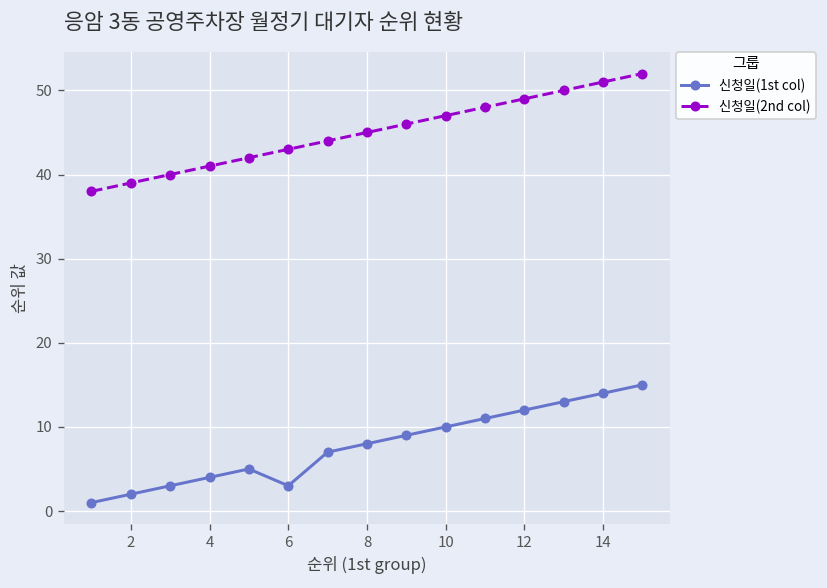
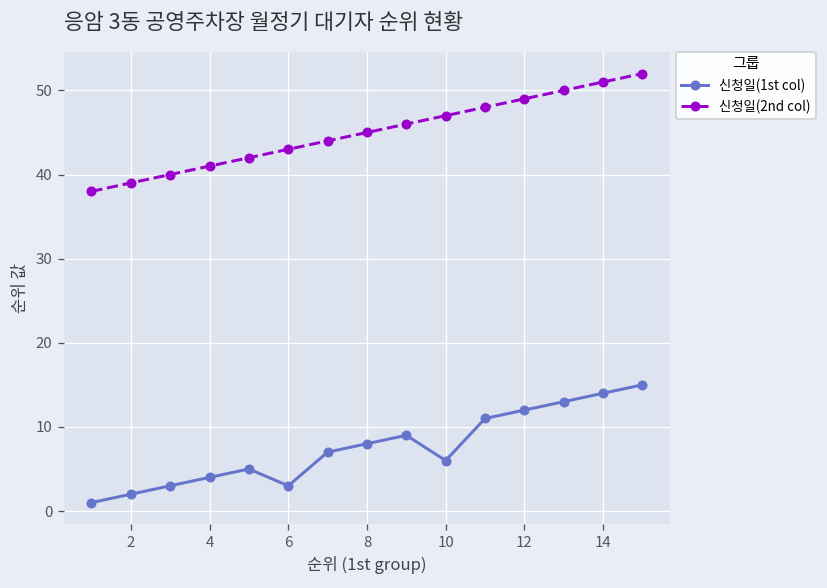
  {
    "신청일(1st col)": {
      "2": 2,
      "4": 4,
      "6": 3,
      "8": 8,
-     "10": 10,
+     "10": 6,
      "12": 12,
      "14": 14
    },
    "신청일(2nd col)": {
      "2": 39,
      "4": 41,
      "6": 43,
      "8": 45,
      "10": 47,
      "12": 49,
      "14": 51
    }
  }
